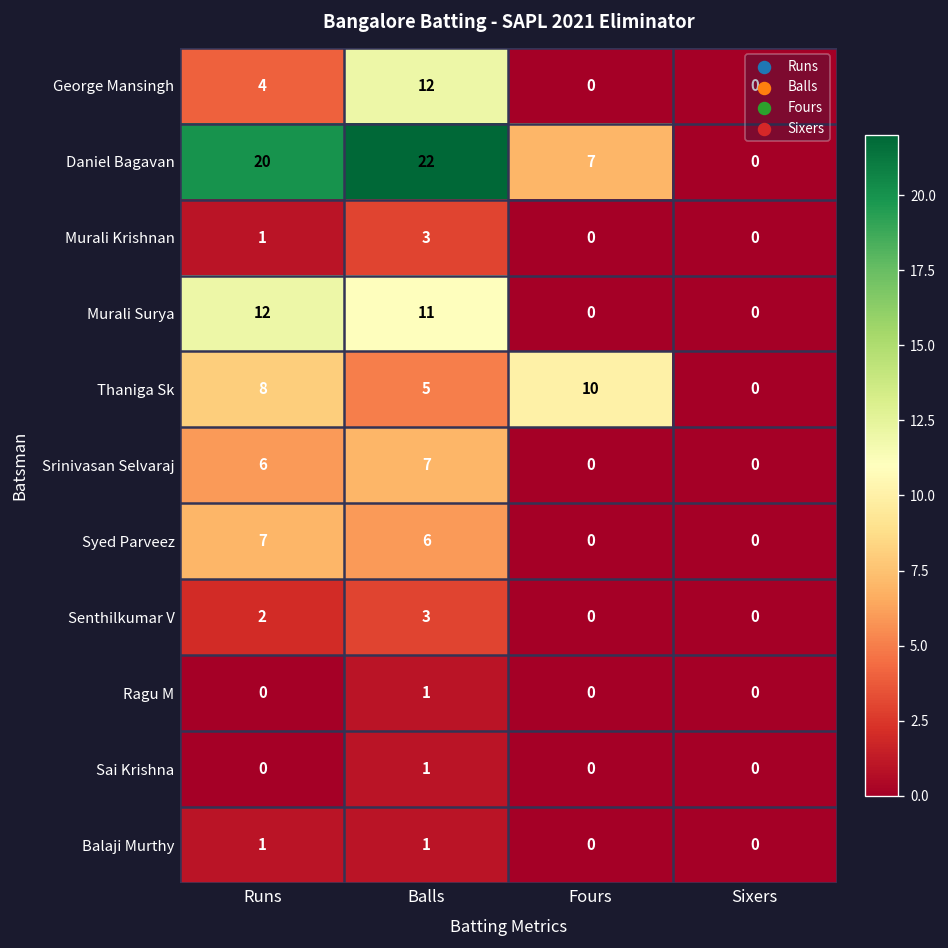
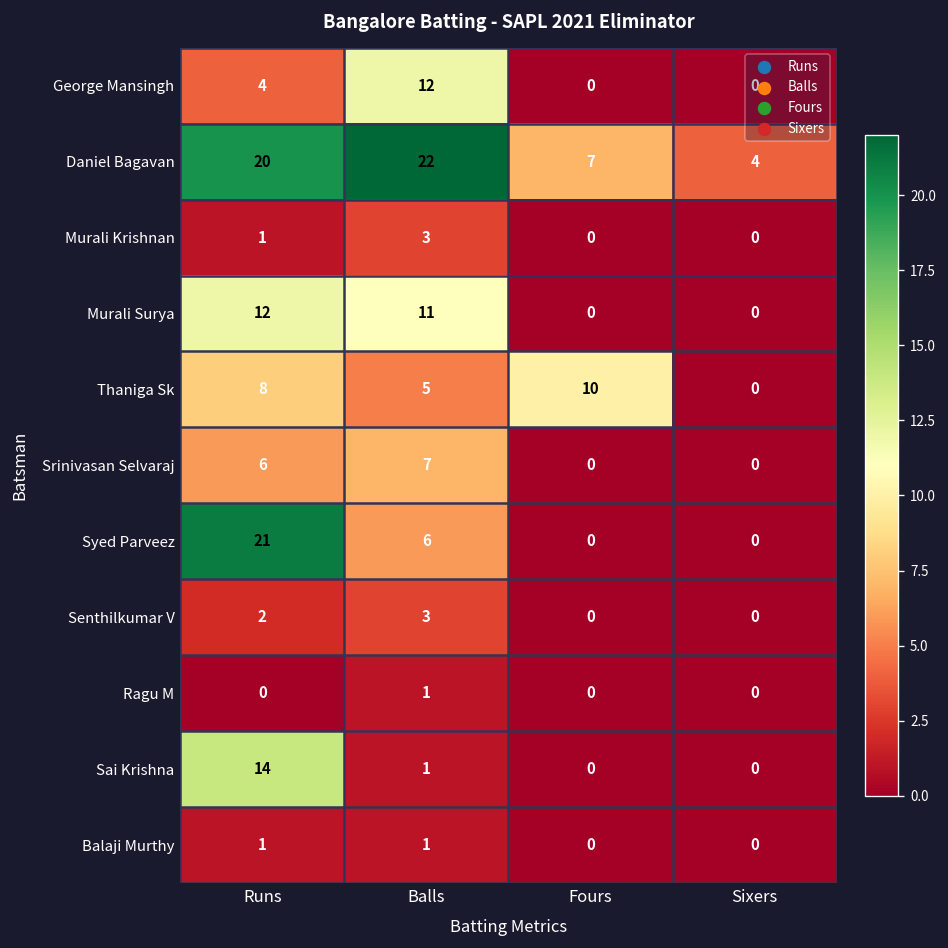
  {
    "George Mansingh": {
      "Runs": 4,
      "Balls": 12,
      "Fours": 0
    },
    "Daniel Bagavan": {
      "Runs": 20,
      "Balls": 22,
      "Fours": 7,
-     "Sixers": 0
+     "Sixers": 4
    },
    "Murali Krishnan": {
      "Runs": 1,
      "Balls": 3,
      "Fours": 0,
      "Sixers": 0
    },
    "Murali Surya": {
      "Runs": 12,
      "Balls": 11,
      "Fours": 0,
      "Sixers": 0
    },
    "Thaniga Sk": {
      "Runs": 8,
      "Balls": 5,
      "Fours": 10,
      "Sixers": 0
    },
    "Srinivasan Selvaraj": {
      "Runs": 6,
      "Balls": 7,
      "Fours": 0,
      "Sixers": 0
    },
    "Syed Parveez": {
-     "Runs": 7,
+     "Runs": 21,
      "Balls": 6,
      "Fours": 0,
      "Sixers": 0
    },
    "Senthilkumar V": {
      "Runs": 2,
      "Balls": 3,
      "Fours": 0,
      "Sixers": 0
    },
    "Ragu M": {
      "Runs": 0,
      "Balls": 1,
      "Fours": 0,
      "Sixers": 0
    },
    "Sai Krishna": {
-     "Runs": 0,
+     "Runs": 14,
      "Balls": 1,
      "Fours": 0,
      "Sixers": 0
    },
    "Balaji Murthy": {
      "Runs": 1,
      "Balls": 1,
      "Fours": 0,
      "Sixers": 0
    }
  }
